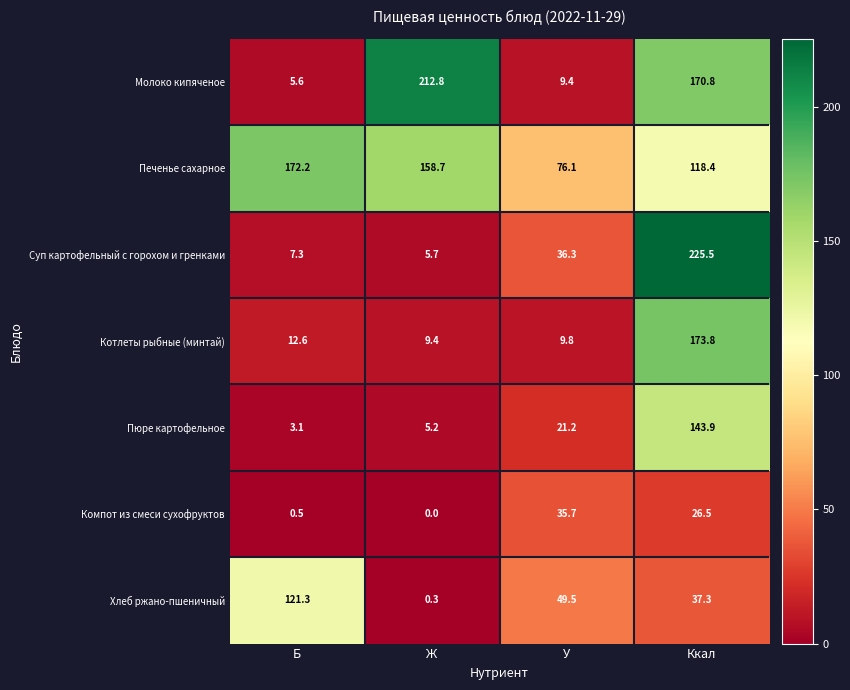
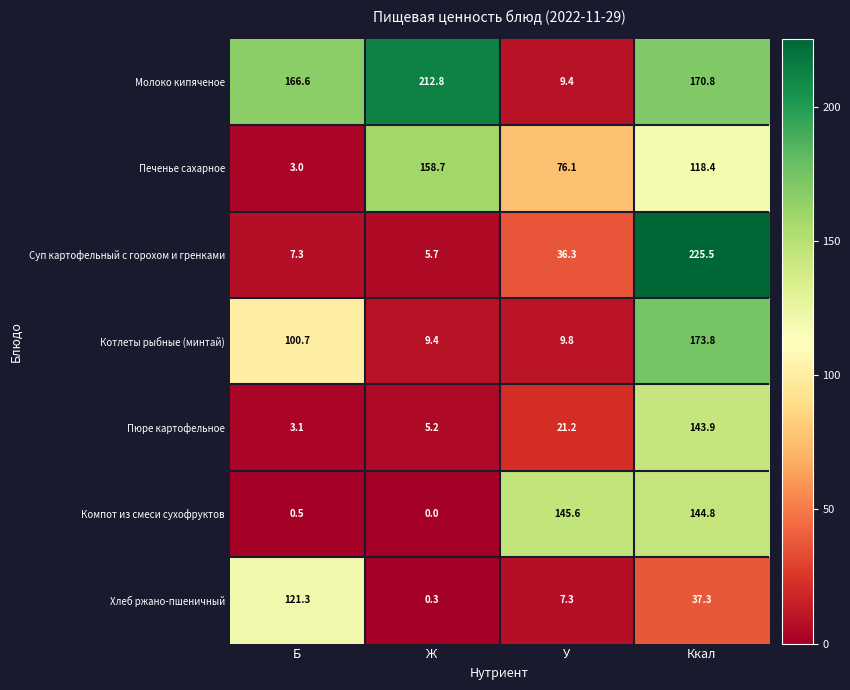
  {
    "Молоко кипяченое": {
-     "Б": 5.6,
+     "Б": 166.6,
      "Ж": 212.8,
      "У": 9.4,
      "Ккал": 170.8
    },
    "Печенье сахарное": {
-     "Б": 172.2,
+     "Б": 3.0,
      "Ж": 158.7,
      "У": 76.1,
      "Ккал": 118.4
    },
    "Суп картофельный с горохом и гренками": {
      "Б": 7.3,
      "Ж": 5.7,
      "У": 36.3,
      "Ккал": 225.5
    },
    "Котлеты рыбные (минтай)": {
-     "Б": 12.6,
+     "Б": 100.7,
      "Ж": 9.4,
      "У": 9.8,
      "Ккал": 173.8
    },
    "Пюре картофельное": {
      "Б": 3.1,
      "Ж": 5.2,
      "У": 21.2,
      "Ккал": 143.9
    },
    "Компот из смеси сухофруктов": {
      "Б": 0.5,
      "Ж": 0.0,
-     "У": 35.7,
-     "Ккал": 26.5
+     "У": 145.6,
+     "Ккал": 144.8
    },
    "Хлеб ржано-пшеничный": {
      "Б": 121.3,
      "Ж": 0.3,
-     "У": 49.5,
+     "У": 7.3,
      "Ккал": 37.3
    }
  }
